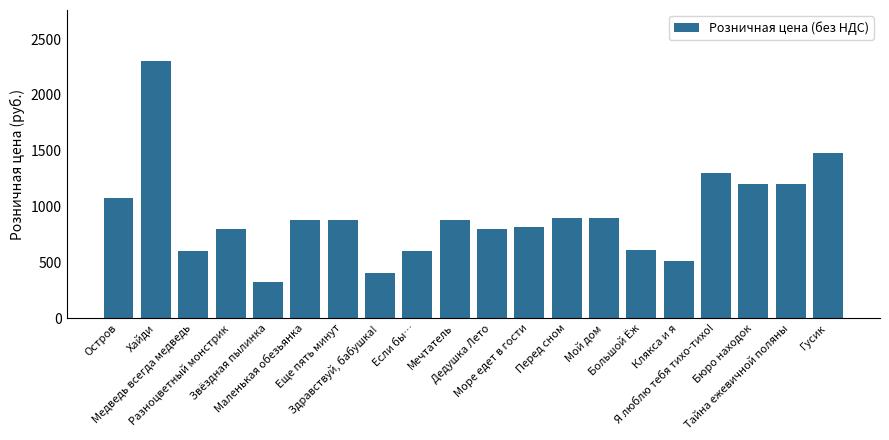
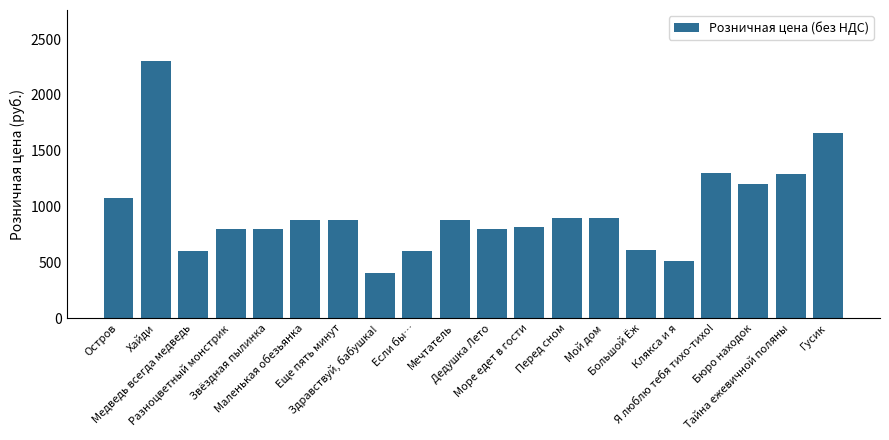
  {
    "Остров": 1080,
    "Хайди": 2300,
    "Медведь всегда медведь": 600,
    "Разноцветный монстрик": 800,
-   "Звёздная пылинка": 330,
+   "Звёздная пылинка": 800,
    "Маленькая обезьянка": 880,
    "Еще пять минут": 880,
    "Здравствуй, бабушка!": 400,
    "Если бы…": 600,
    "Мечтатель": 880,
    "Дедушка Лето": 800,
    "Море едет в гости": 820,
    "Перед сном": 900,
    "Мой дом": 900,
    "Большой Ёж": 610,
    "Клякса и я": 510,
    "Я люблю тебя тихо-тихо!": 1300,
    "Бюро находок": 1200,
-   "Тайна ежевичной поляны": 1200,
-   "Гусик": 1480
+   "Тайна ежевичной поляны": 1290,
+   "Гусик": 1660
  }
